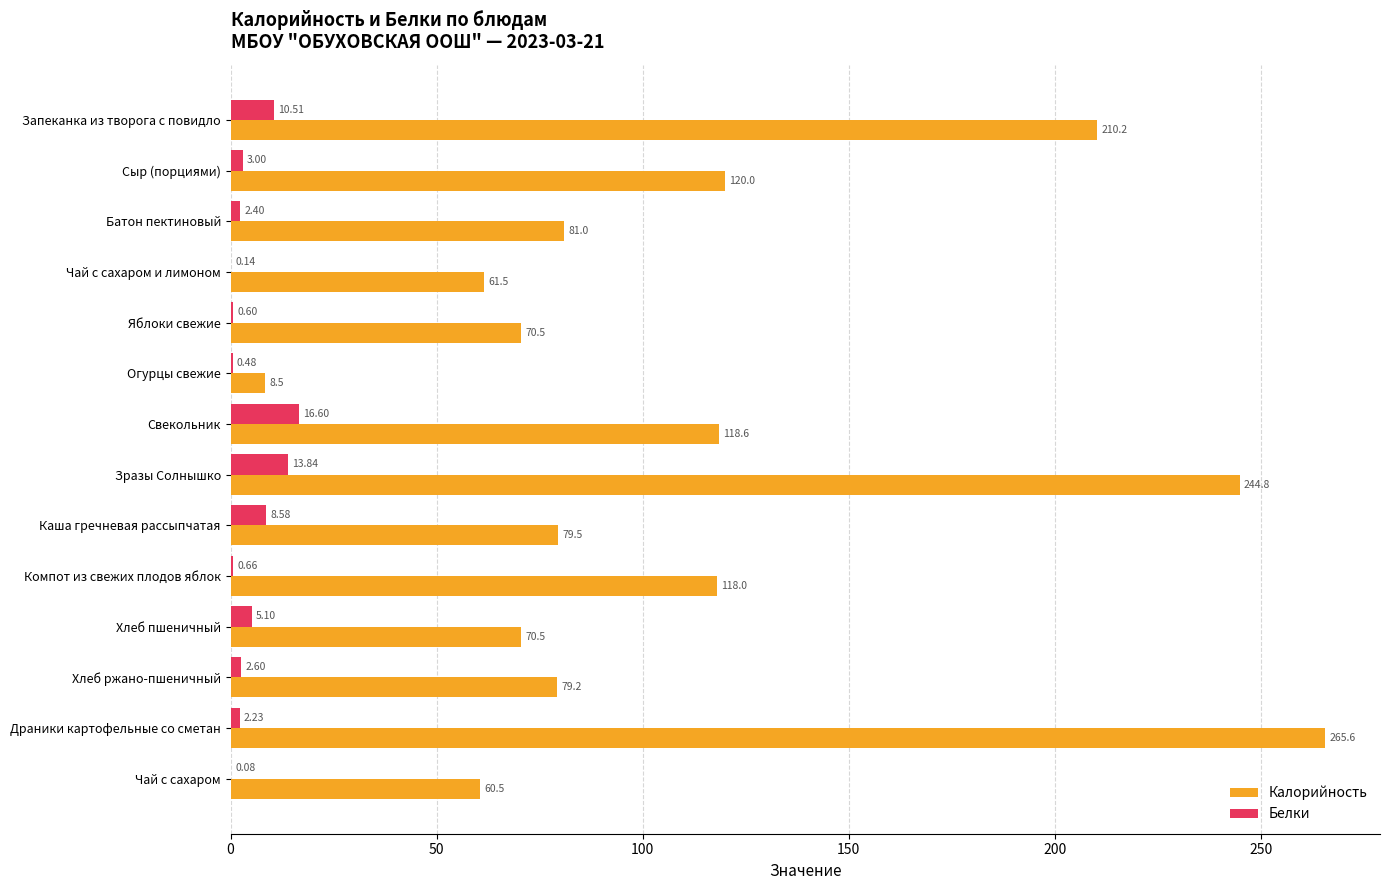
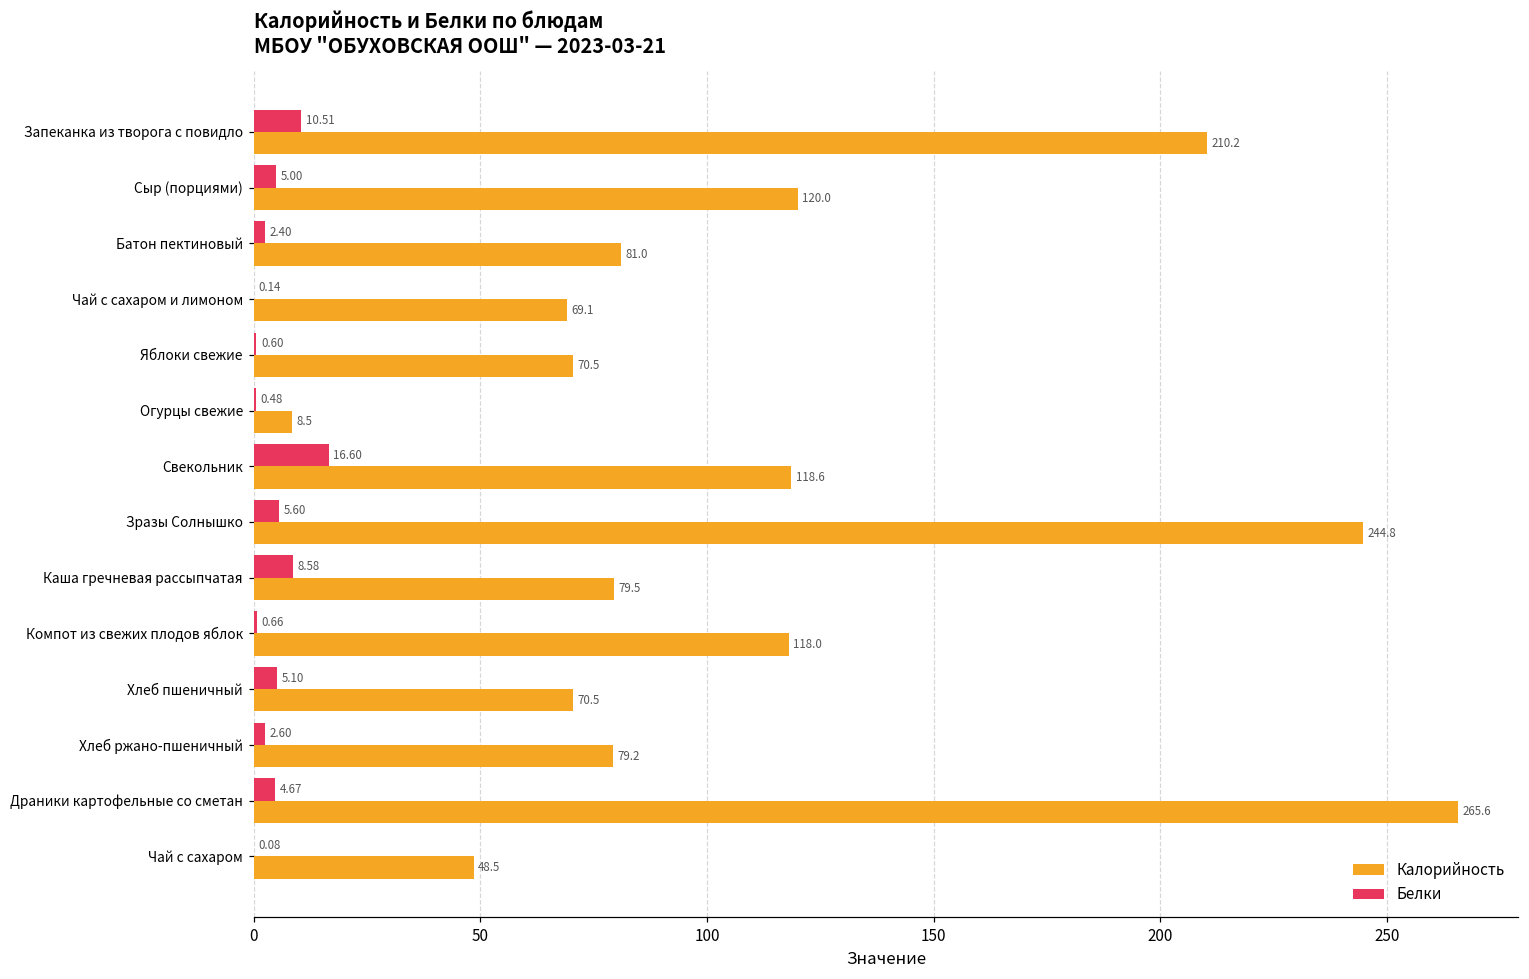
  {
    "Калорийность": {
      "Запеканка из творога с повидло": 210.2,
      "Сыр (порциями)": 120.0,
      "Батон пектиновый": 81.0,
-     "Чай с сахаром и лимоном": 61.5,
+     "Чай с сахаром и лимоном": 69.1,
      "Яблоки свежие": 70.5,
      "Огурцы свежие": 8.5,
      "Свекольник": 118.6,
      "Зразы Солнышко": 244.8,
      "Каша гречневая рассыпчатая": 79.5,
      "Компот из свежих плодов яблок": 118.0,
      "Хлеб пшеничный": 70.5,
      "Хлеб ржано-пшеничный": 79.2,
      "Драники картофельные со сметан": 265.6,
-     "Чай с сахаром": 60.5
+     "Чай с сахаром": 48.5
    },
    "Белки": {
      "Запеканка из творога с повидло": 10.51,
-     "Сыр (порциями)": 3.00,
+     "Сыр (порциями)": 5.00,
      "Батон пектиновый": 2.40,
      "Чай с сахаром и лимоном": 0.14,
      "Яблоки свежие": 0.60,
      "Огурцы свежие": 0.48,
      "Свекольник": 16.60,
-     "Зразы Солнышко": 13.84,
+     "Зразы Солнышко": 5.60,
      "Каша гречневая рассыпчатая": 8.58,
      "Компот из свежих плодов яблок": 0.66,
      "Хлеб пшеничный": 5.10,
      "Хлеб ржано-пшеничный": 2.60,
-     "Драники картофельные со сметан": 2.23,
+     "Драники картофельные со сметан": 4.67,
      "Чай с сахаром": 0.08
    }
  }
